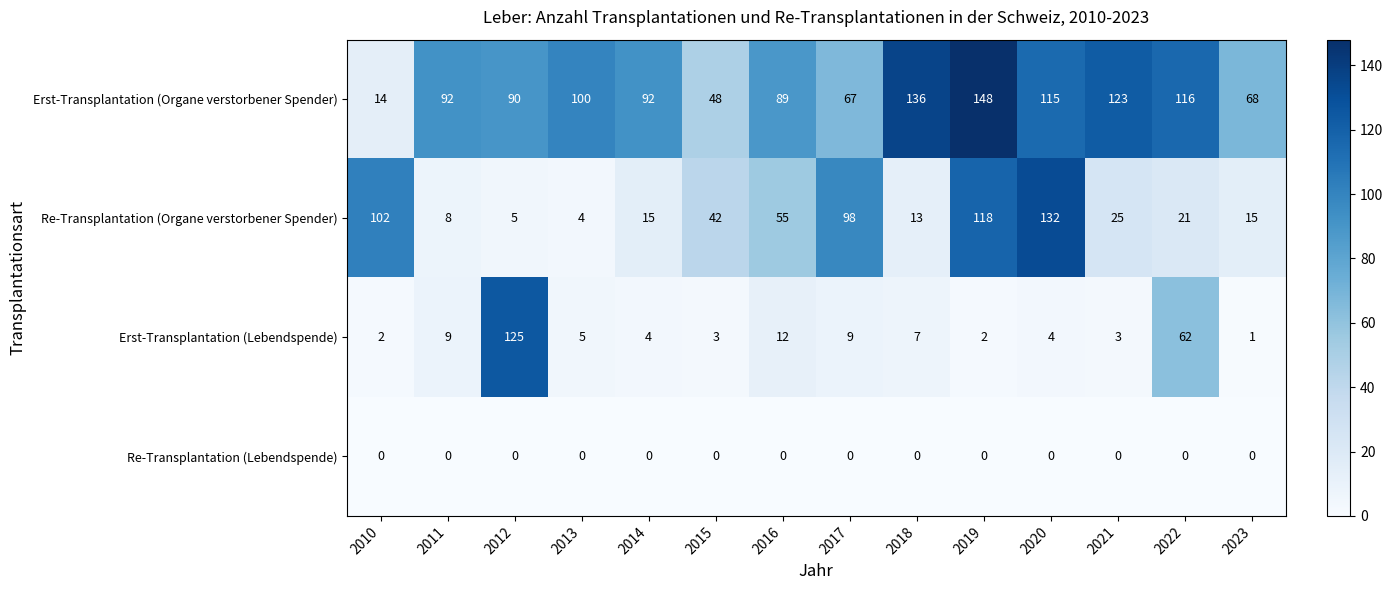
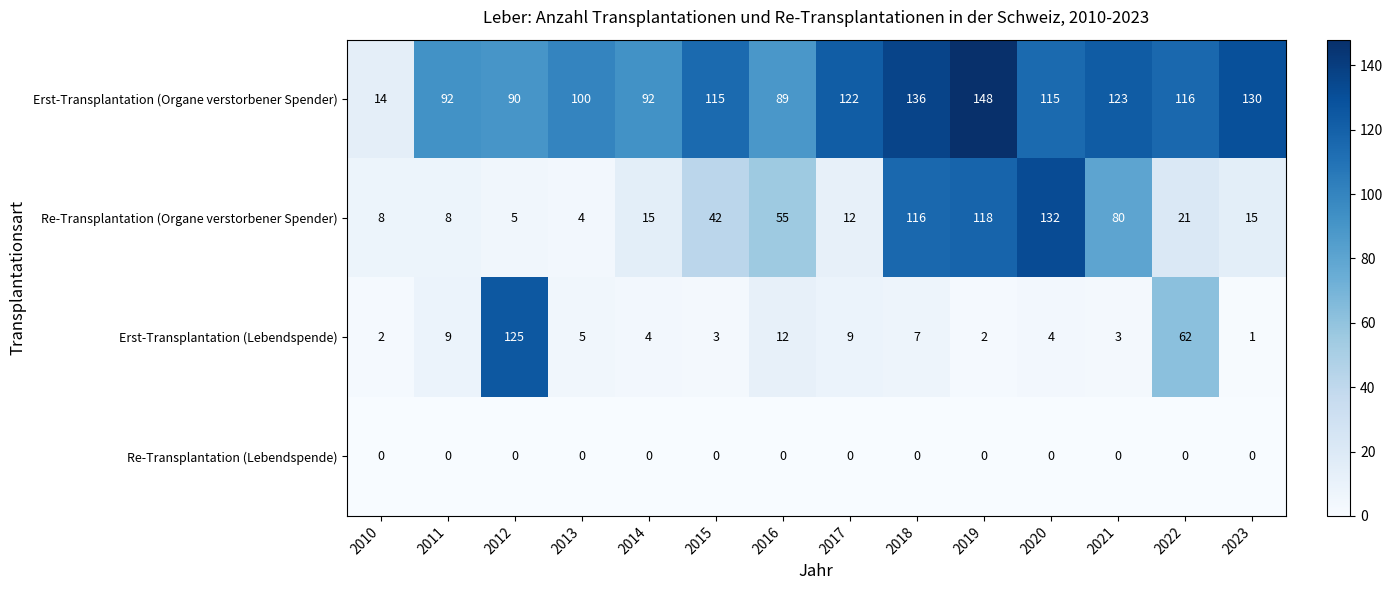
  {
    "Erst-Transplantation (Organe verstorbener Spender)": {
      "2010": 14,
      "2011": 92,
      "2012": 90,
      "2013": 100,
      "2014": 92,
-     "2015": 48,
+     "2015": 115,
      "2016": 89,
-     "2017": 67,
+     "2017": 122,
      "2018": 136,
      "2019": 148,
      "2020": 115,
      "2021": 123,
      "2022": 116,
-     "2023": 68
+     "2023": 130
    },
    "Re-Transplantation (Organe verstorbener Spender)": {
-     "2010": 102,
+     "2010": 8,
      "2011": 8,
      "2012": 5,
      "2013": 4,
      "2014": 15,
      "2015": 42,
      "2016": 55,
-     "2017": 98,
-     "2018": 13,
+     "2017": 12,
+     "2018": 116,
      "2019": 118,
      "2020": 132,
-     "2021": 25,
+     "2021": 80,
      "2022": 21,
      "2023": 15
    },
    "Erst-Transplantation (Lebendspende)": {
      "2010": 2,
      "2011": 9,
      "2012": 125,
      "2013": 5,
      "2014": 4,
      "2015": 3,
      "2016": 12,
      "2017": 9,
      "2018": 7,
      "2019": 2,
      "2020": 4,
      "2021": 3,
      "2022": 62,
      "2023": 1
    },
    "Re-Transplantation (Lebendspende)": {
      "2010": 0,
      "2011": 0,
      "2012": 0,
      "2013": 0,
      "2014": 0,
      "2015": 0,
      "2016": 0,
      "2017": 0,
      "2018": 0,
      "2019": 0,
      "2020": 0,
      "2021": 0,
      "2022": 0,
      "2023": 0
    }
  }
